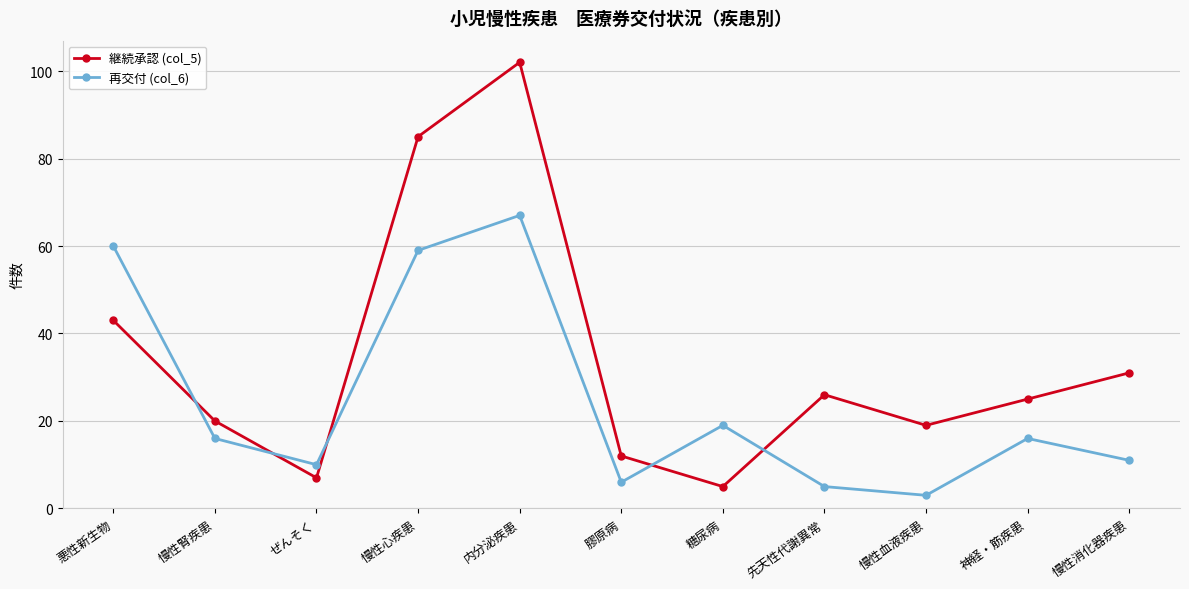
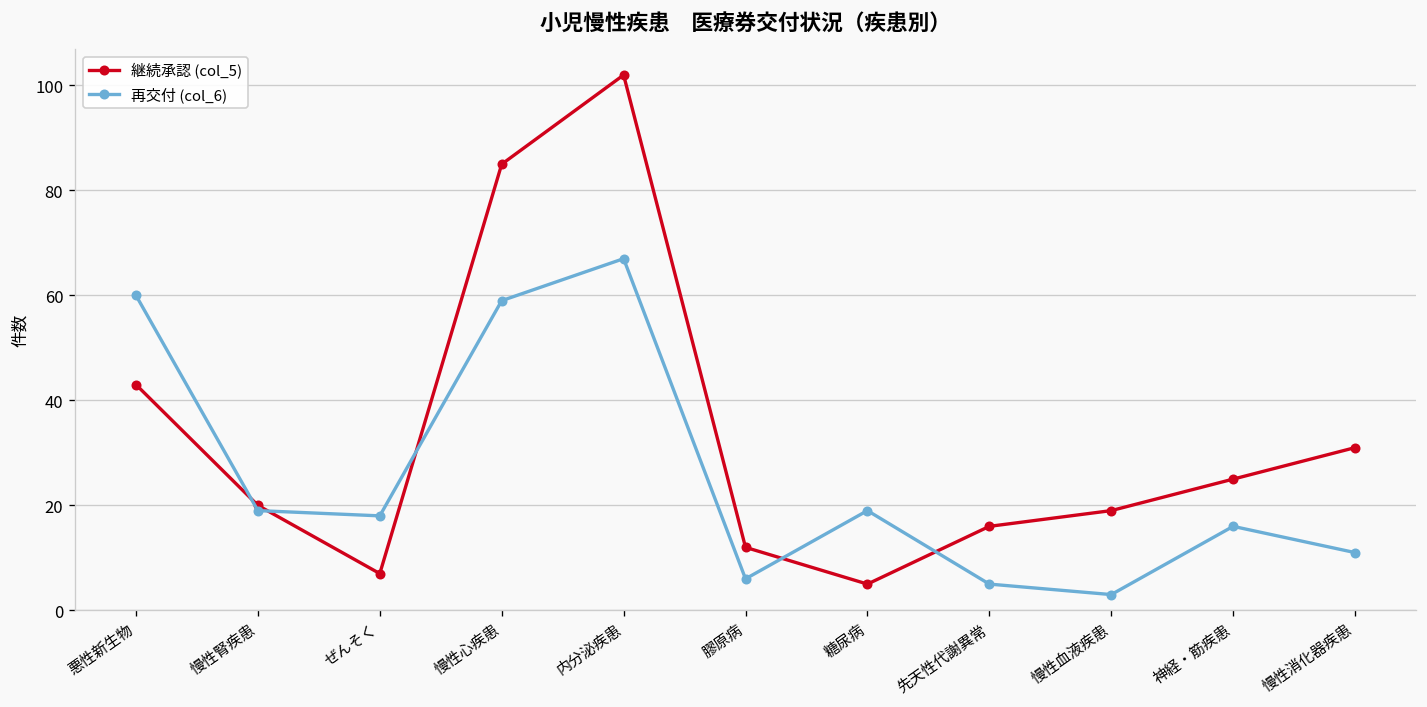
  {
    "継続承認 (col_5)": {
      "悪性新生物": 43,
      "慢性腎疾患": 20,
      "ぜんそく": 7,
      "慢性心疾患": 85,
      "内分泌疾患": 102,
      "膠原病": 12,
      "糖尿病": 5,
-     "先天性代謝異常": 26,
+     "先天性代謝異常": 16,
      "慢性血液疾患": 19,
      "神経・筋疾患": 25,
      "慢性消化器疾患": 31
    },
    "再交付 (col_6)": {
      "悪性新生物": 60,
-     "慢性腎疾患": 16,
-     "ぜんそく": 10,
+     "慢性腎疾患": 19,
+     "ぜんそく": 18,
      "慢性心疾患": 59,
      "内分泌疾患": 67,
      "膠原病": 6,
      "糖尿病": 19,
      "先天性代謝異常": 5,
      "慢性血液疾患": 3,
      "神経・筋疾患": 16,
      "慢性消化器疾患": 11
    }
  }
